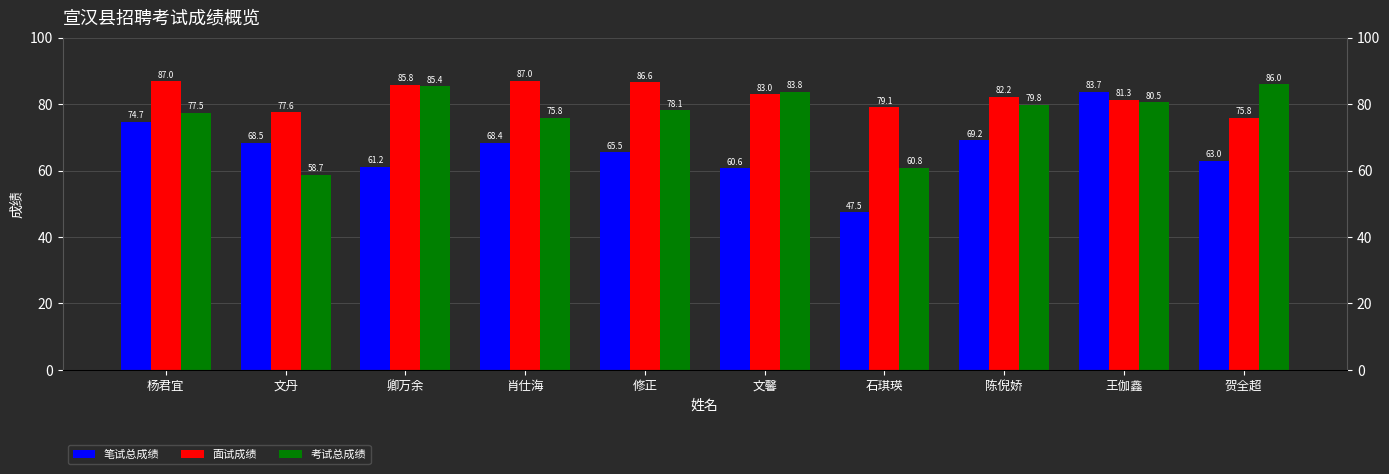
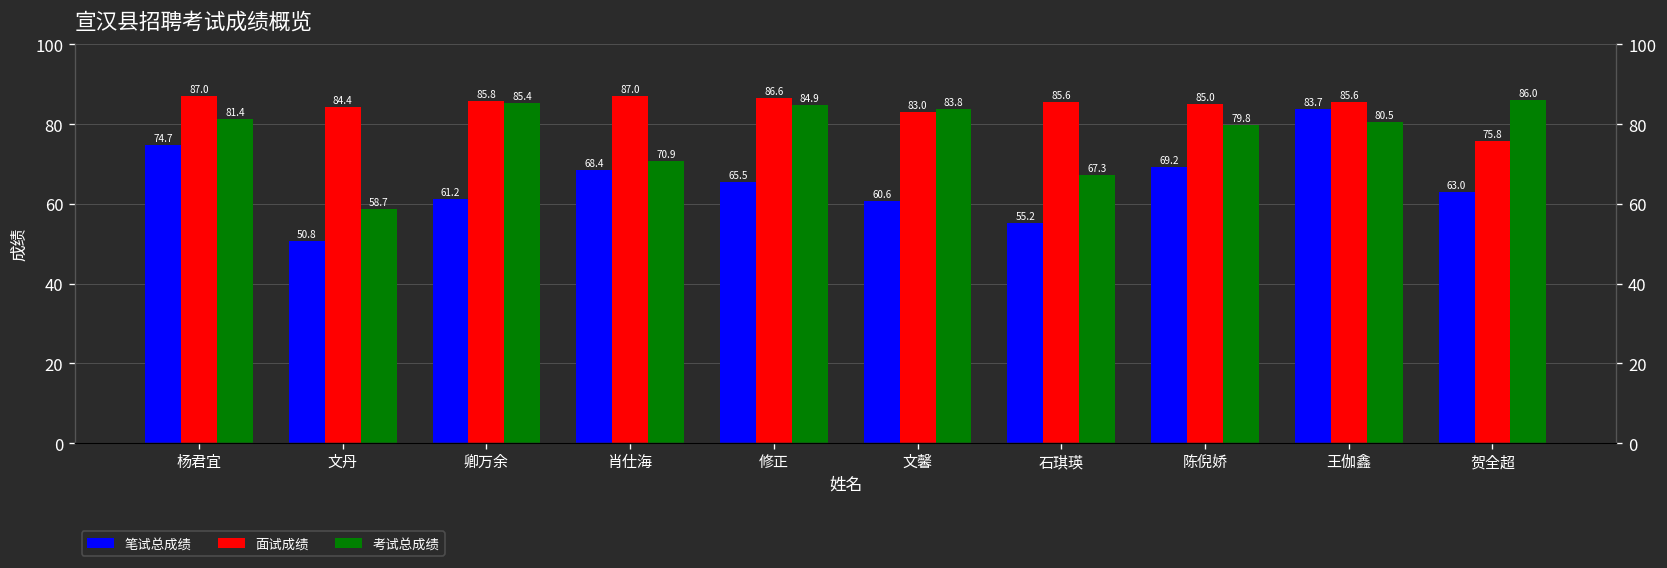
  {
    "笔试总成绩": {
      "杨君宜": 74.7,
-     "文丹": 68.5,
+     "文丹": 50.8,
      "卿万余": 61.2,
      "肖仕海": 68.4,
      "修正": 65.5,
      "文馨": 60.6,
-     "石琪瑛": 47.5,
+     "石琪瑛": 55.2,
      "陈倪娇": 69.2,
      "王伽鑫": 83.7,
      "贺全超": 63.0
    },
    "面试成绩": {
      "杨君宜": 87.0,
-     "文丹": 77.6,
+     "文丹": 84.4,
      "卿万余": 85.8,
      "肖仕海": 87.0,
      "修正": 86.6,
      "文馨": 83.0,
-     "石琪瑛": 79.1,
-     "陈倪娇": 82.2,
-     "王伽鑫": 81.3,
+     "石琪瑛": 85.6,
+     "陈倪娇": 85.0,
+     "王伽鑫": 85.6,
      "贺全超": 75.8
    },
    "考试总成绩": {
-     "杨君宜": 77.5,
+     "杨君宜": 81.4,
      "文丹": 58.7,
      "卿万余": 85.4,
-     "肖仕海": 75.8,
-     "修正": 78.1,
+     "肖仕海": 70.9,
+     "修正": 84.9,
      "文馨": 83.8,
-     "石琪瑛": 60.8,
+     "石琪瑛": 67.3,
      "陈倪娇": 79.8,
      "王伽鑫": 80.5,
      "贺全超": 86.0
    }
  }
